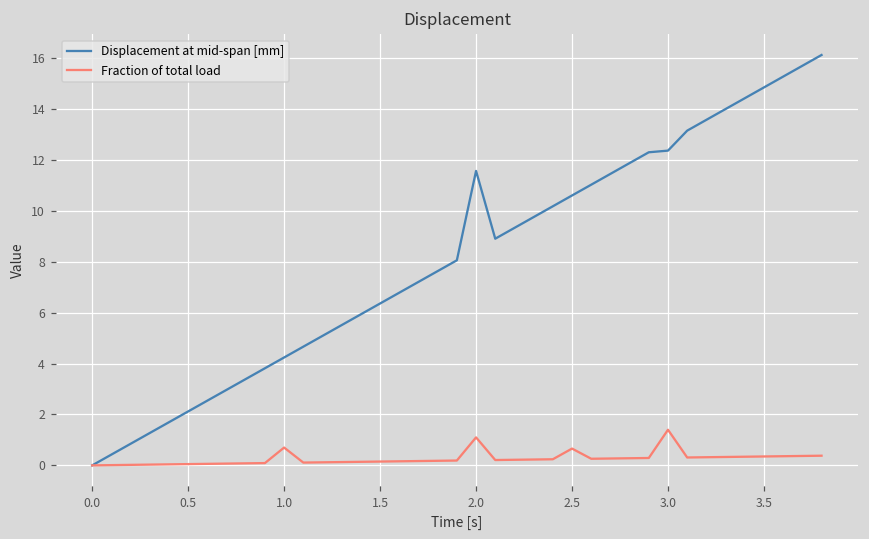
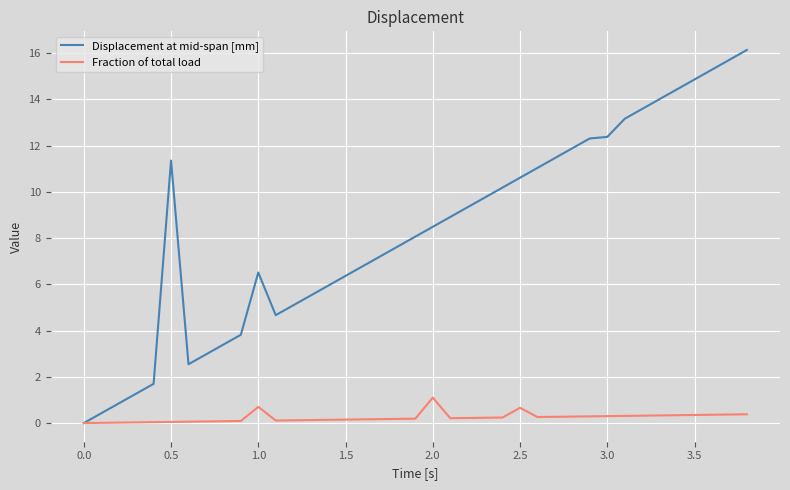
  {
    "Displacement at mid-span [mm]": {
-     "0.5": 2.1,
-     "1.0": 4.2,
+     "0.5": 11.3,
+     "1.0": 6.5,
      "1.5": 6.4,
-     "2.0": 11.6,
+     "2.0": 8.5,
      "2.5": 10.6,
      "3.0": 12.4,
      "3.5": 14.9
    },
    "Fraction of total load": {
      "0.5": 0.1,
      "1.0": 0.7,
      "1.5": 0.2,
      "2.0": 1.1,
      "2.5": 0.7,
-     "3.0": 1.4,
+     "3.0": 0.3,
      "3.5": 0.4
    }
  }
